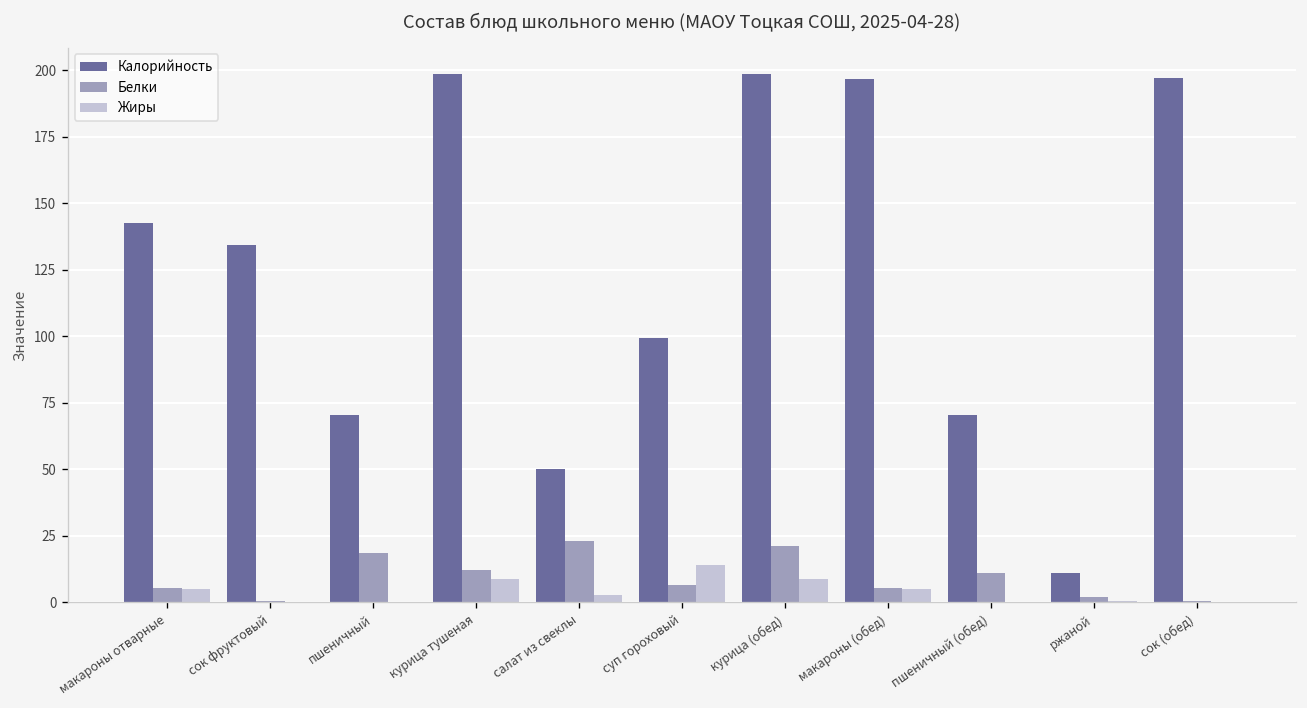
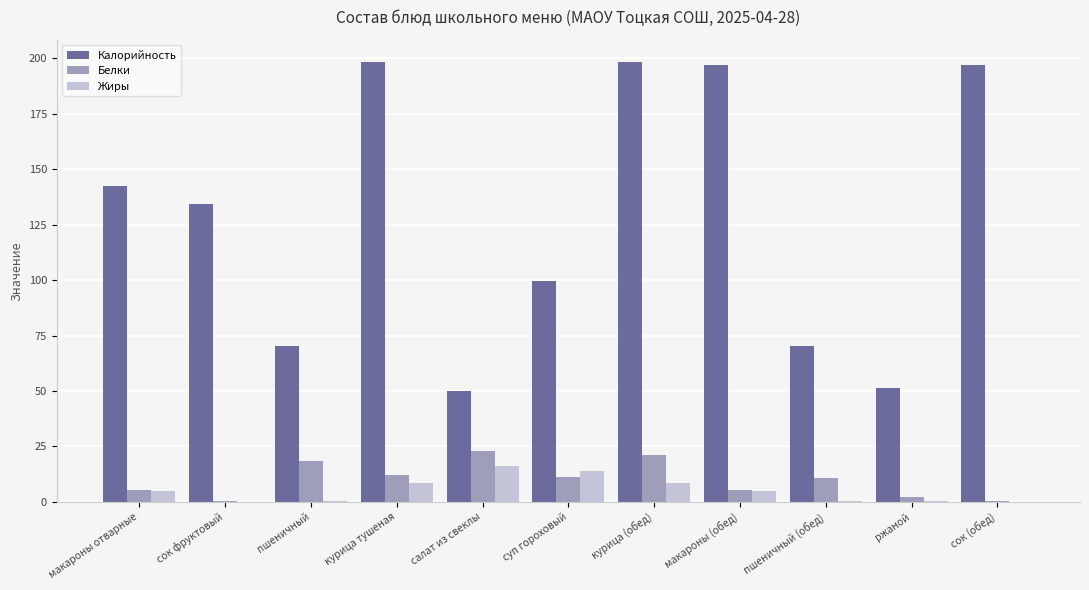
  {
    "Калорийность": {
      "макароны отварные": 143,
      "сок фруктовый": 134,
      "пшеничный": 70,
      "курица тушеная": 199,
      "салат из свеклы": 50,
      "суп гороховый": 99,
      "курица (обед)": 199,
      "макароны (обед)": 197,
      "пшеничный (обед)": 70,
-     "ржаной": 11,
+     "ржаной": 51,
      "сок (обед)": 197
    },
    "Белки": {
      "макароны отварные": 5,
      "пшеничный": 19,
      "курица тушеная": 12,
      "салат из свеклы": 23,
-     "суп гороховый": 7,
+     "суп гороховый": 11,
      "курица (обед)": 21,
      "макароны (обед)": 5,
      "пшеничный (обед)": 11,
      "ржаной": 2
    },
    "Жиры": {
      "макароны отварные": 5,
      "сок фруктовый": 0,
      "курица тушеная": 9,
-     "салат из свеклы": 3,
+     "салат из свеклы": 16,
      "суп гороховый": 14,
      "курица (обед)": 9,
      "макароны (обед)": 5,
      "сок (обед)": 0
    }
  }
